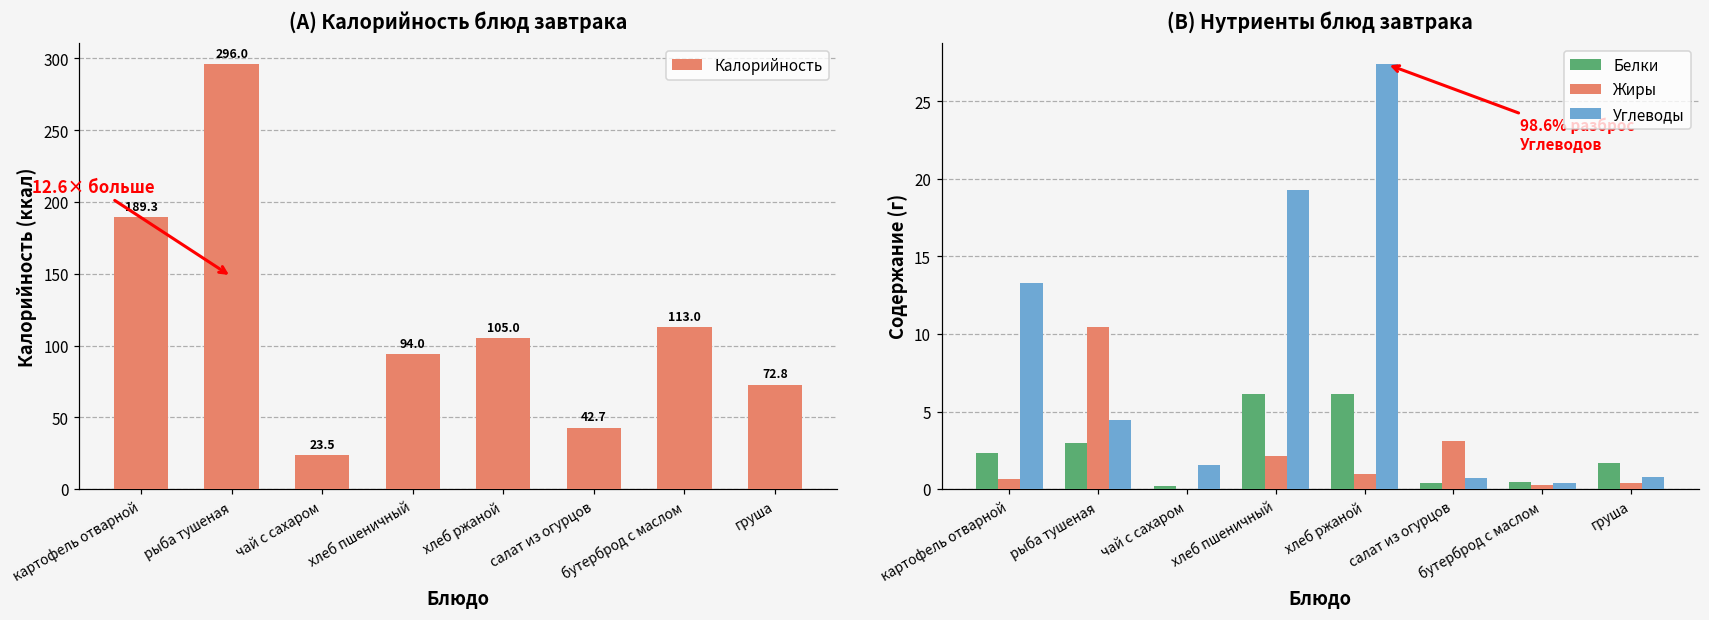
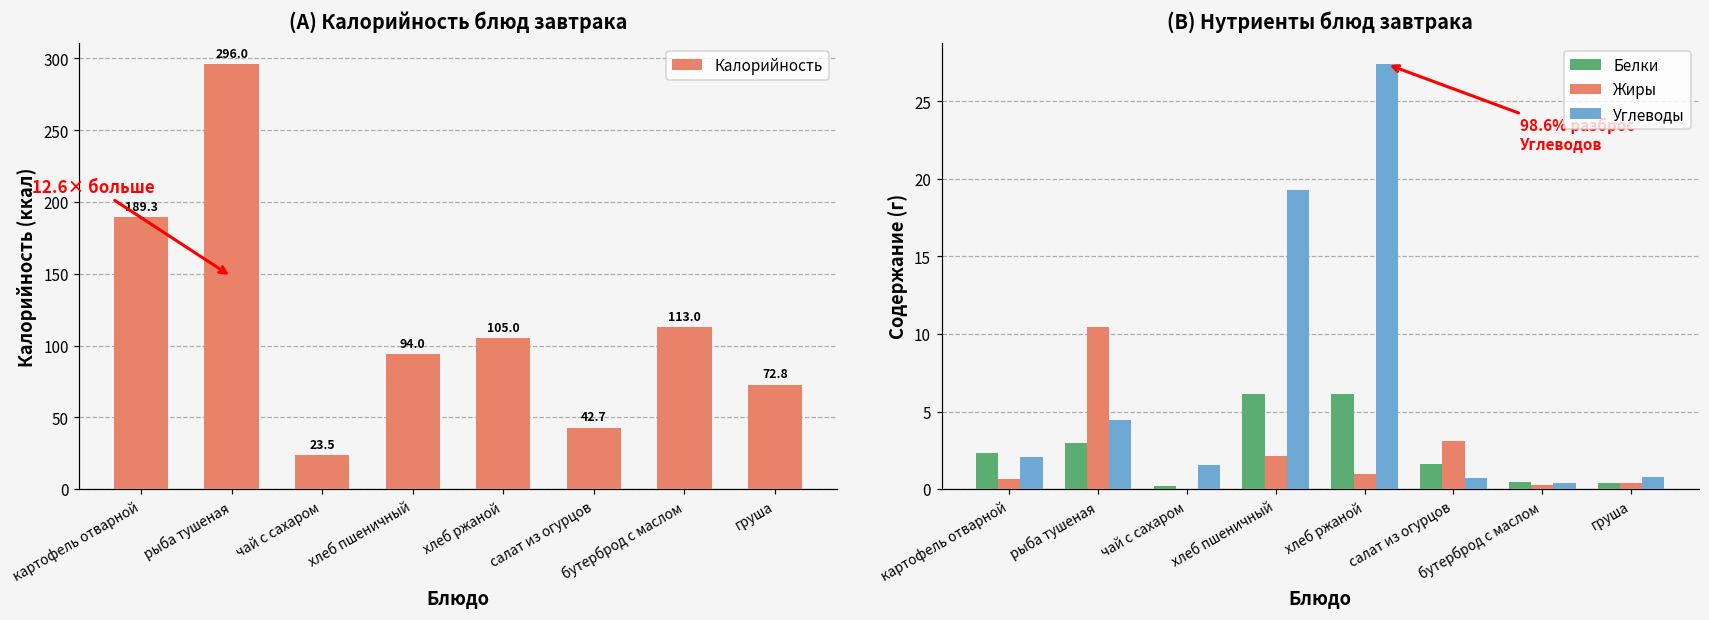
  {
    "(A) Калорийность блюд завтрака": {
      "рыба тушеная": 296.0,
      "чай с сахаром": 23.5,
      "хлеб пшеничный": 94.0,
      "хлеб ржаной": 105.0,
      "салат из огурцов": 42.7,
      "бутерброд с маслом": 113.0,
      "груша": 72.8
    },
    "(B) Нутриенты блюд завтрака": {
      "Белки": {
        "картофель отварной": 2.3,
        "рыба тушеная": 3.0,
        "чай с сахаром": 0.2,
        "хлеб пшеничный": 6.1,
        "хлеб ржаной": 6.1,
-       "салат из огурцов": 0.4,
+       "салат из огурцов": 1.6,
        "бутерброд с маслом": 0.4,
-       "груша": 1.7
+       "груша": 0.4
      },
      "Жиры": {
        "картофель отварной": 0.6,
        "рыба тушеная": 10.5,
        "чай с сахаром": 0.0,
        "хлеб пшеничный": 2.1,
        "хлеб ржаной": 1.0,
        "салат из огурцов": 3.1,
        "бутерброд с маслом": 0.2,
        "груша": 0.4
      },
      "Углеводы": {
-       "картофель отварной": 13.3,
+       "картофель отварной": 2.1,
        "рыба тушеная": 4.5,
        "чай с сахаром": 1.6,
        "хлеб пшеничный": 19.3,
        "салат из огурцов": 0.7,
        "бутерброд с маслом": 0.4,
        "груша": 0.8
      }
    }
  }
